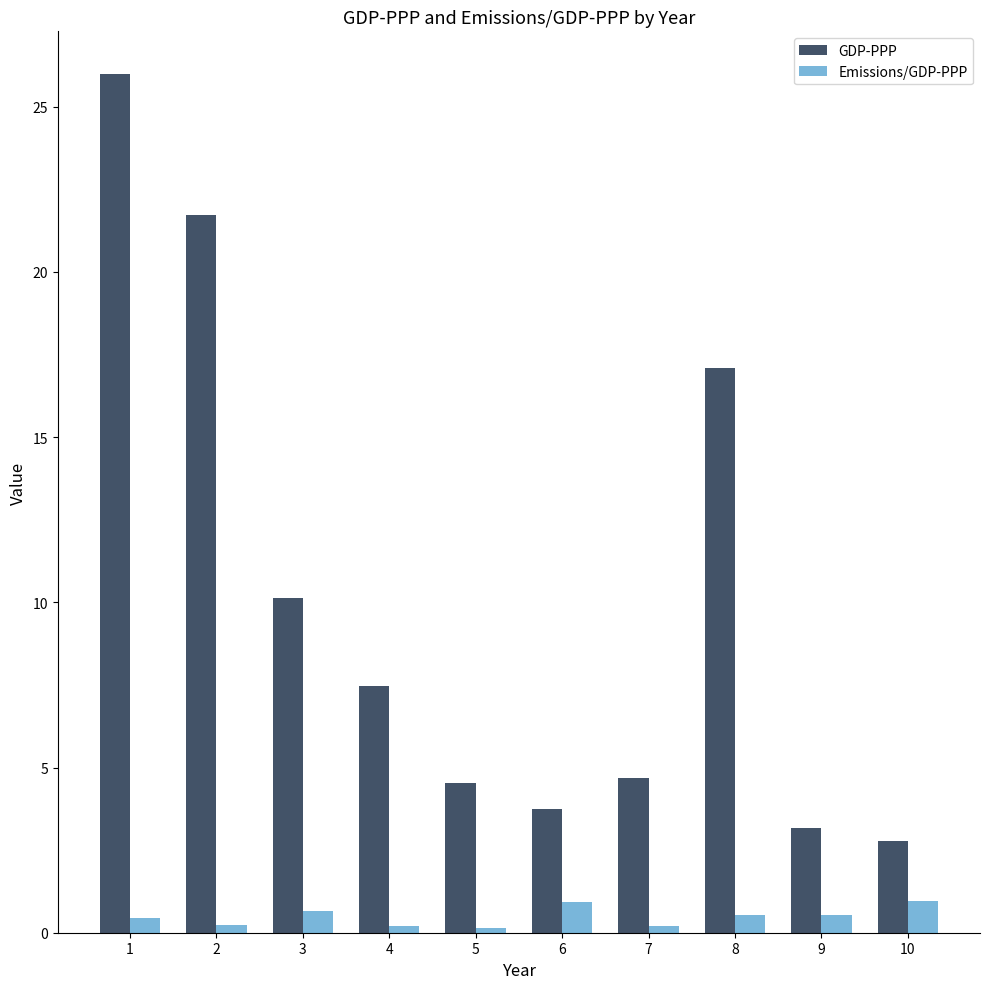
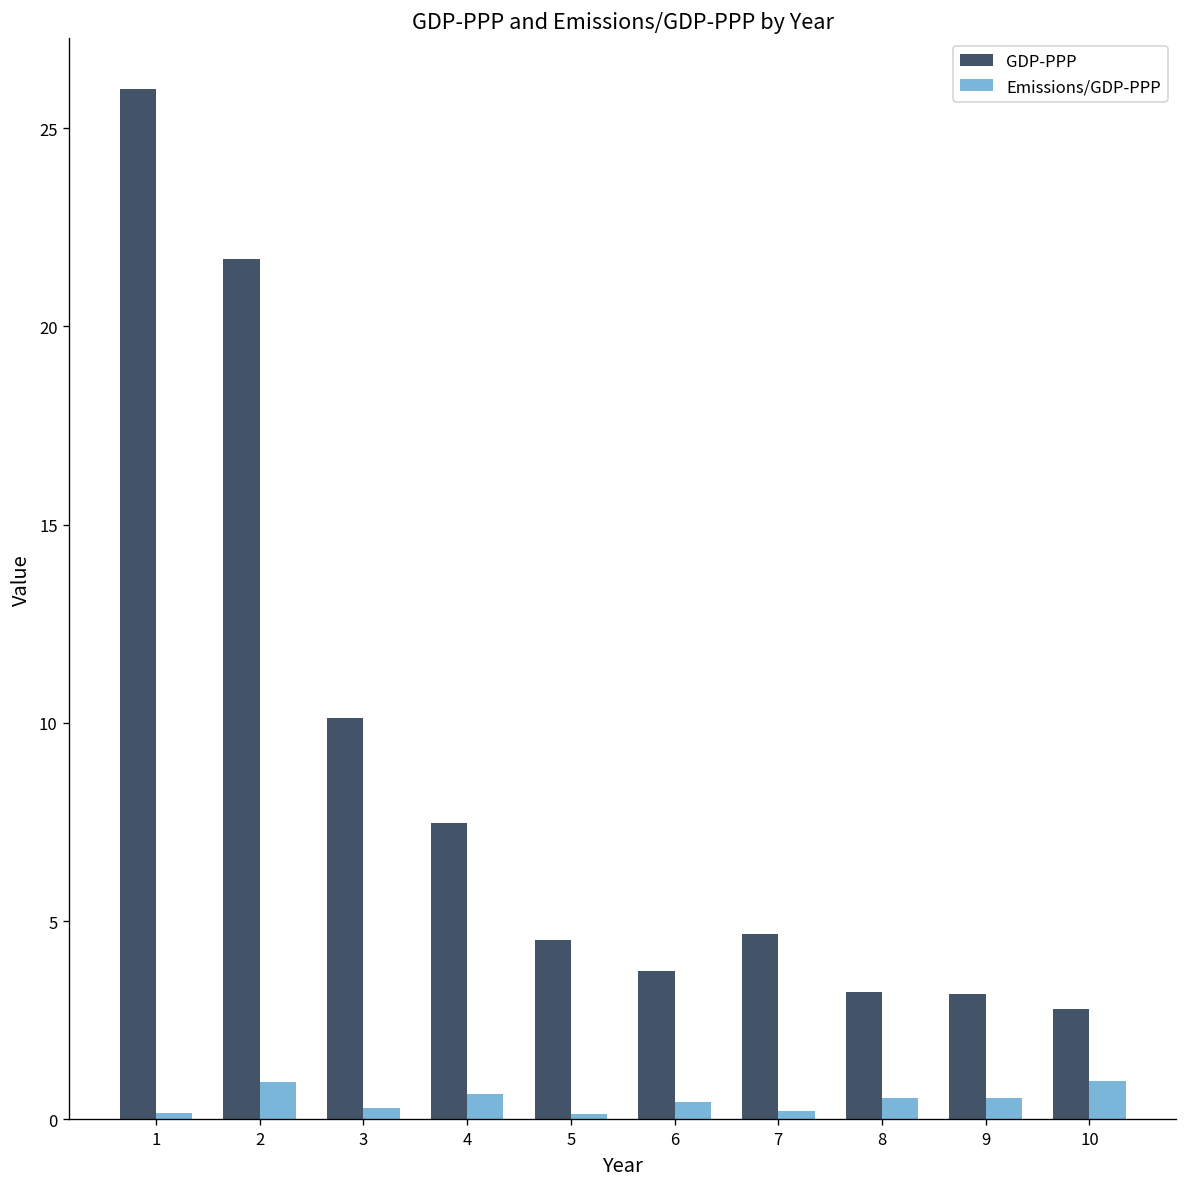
  {
    "GDP-PPP": {
      "1": 26.0,
      "2": 21.7,
      "3": 10.1,
      "4": 7.5,
      "5": 4.5,
      "6": 3.7,
      "7": 4.7,
-     "8": 17.1,
+     "8": 3.2,
      "9": 3.2,
      "10": 2.8
    },
    "Emissions/GDP-PPP": {
-     "1": 0.4,
-     "2": 0.2,
-     "3": 0.7,
-     "4": 0.2,
+     "1": 0.2,
+     "2": 1.0,
+     "3": 0.3,
+     "4": 0.7,
      "5": 0.1,
-     "6": 0.9,
+     "6": 0.4,
      "7": 0.2,
      "8": 0.5,
      "9": 0.5,
      "10": 1.0
    }
  }
